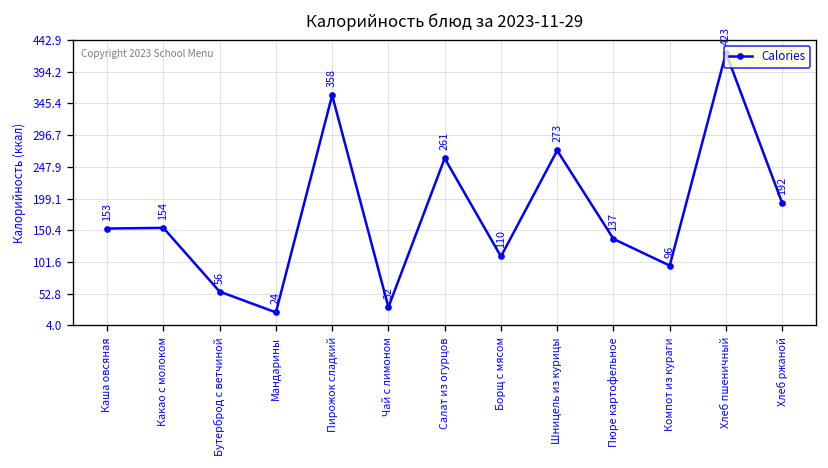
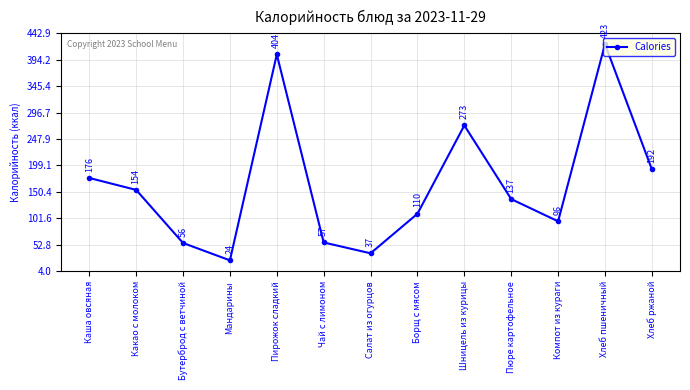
  {
-   "Каша овсяная": 153,
+   "Каша овсяная": 176,
    "Какао с молоком": 154,
    "Бутерброд с ветчиной": 56,
    "Мандарины": 24,
-   "Пирожок сладкий": 358,
-   "Чай с лимоном": 32,
-   "Салат из огурцов": 261,
+   "Пирожок сладкий": 404,
+   "Чай с лимоном": 57,
+   "Салат из огурцов": 37,
    "Борщ с мясом": 110,
    "Шницель из курицы": 273,
    "Пюре картофельное": 137,
    "Компот из кураги": 96,
    "Хлеб ржаной": 192
  }
